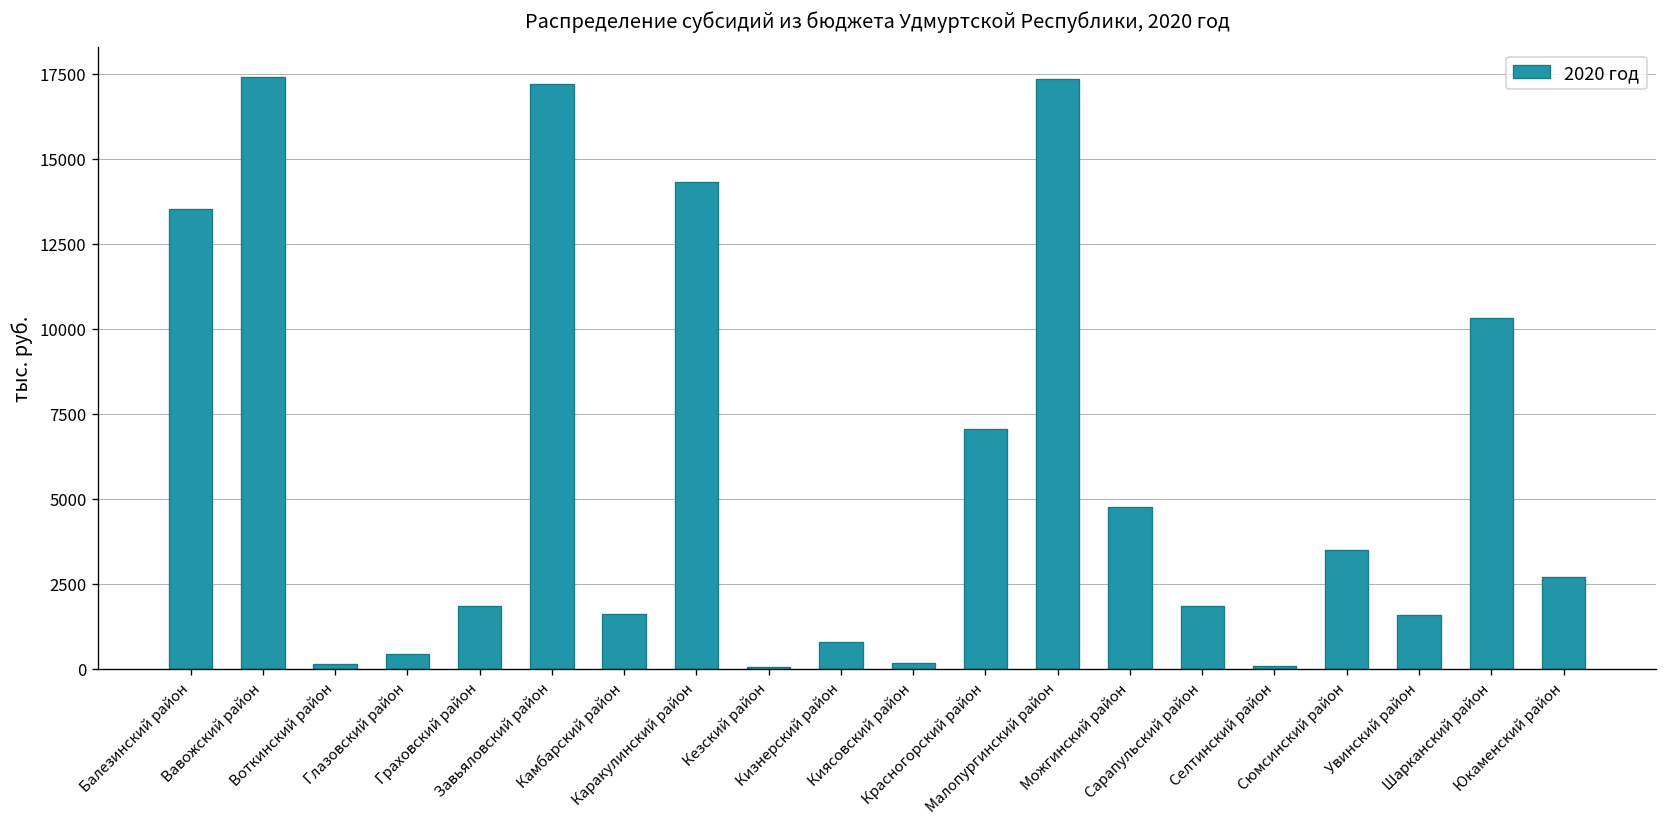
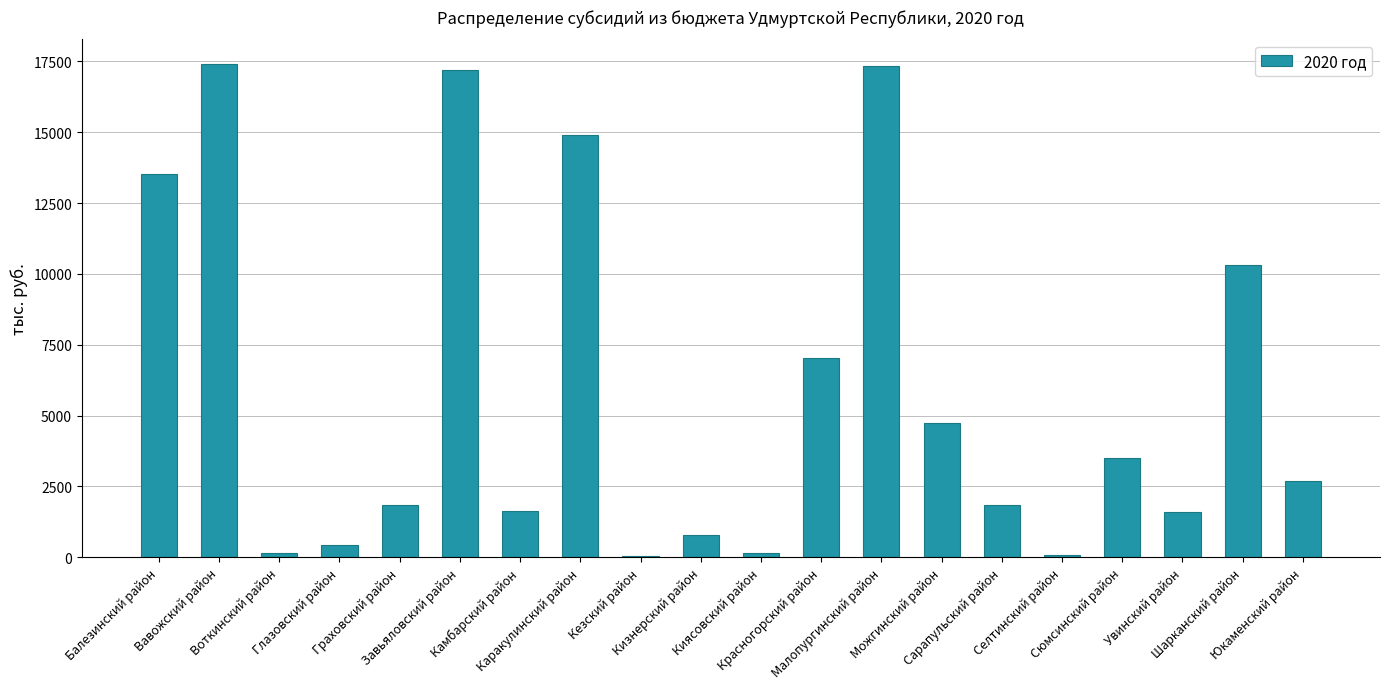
  {
    "Балезинский район": 13500,
    "Вавожский район": 17400,
    "Воткинский район": 100,
    "Глазовский район": 400,
    "Граховский район": 1900,
    "Завьяловский район": 17200,
    "Камбарский район": 1600,
-   "Каракулинский район": 14300,
+   "Каракулинский район": 14900,
    "Кизнерский район": 800,
    "Киясовский район": 200,
    "Красногорский район": 7100,
    "Малопургинский район": 17400,
    "Можгинский район": 4800,
    "Сарапульский район": 1800,
    "Селтинский район": 100,
    "Сюмсинский район": 3500,
    "Увинский район": 1600,
    "Шарканский район": 10300,
    "Юкаменский район": 2700
  }
